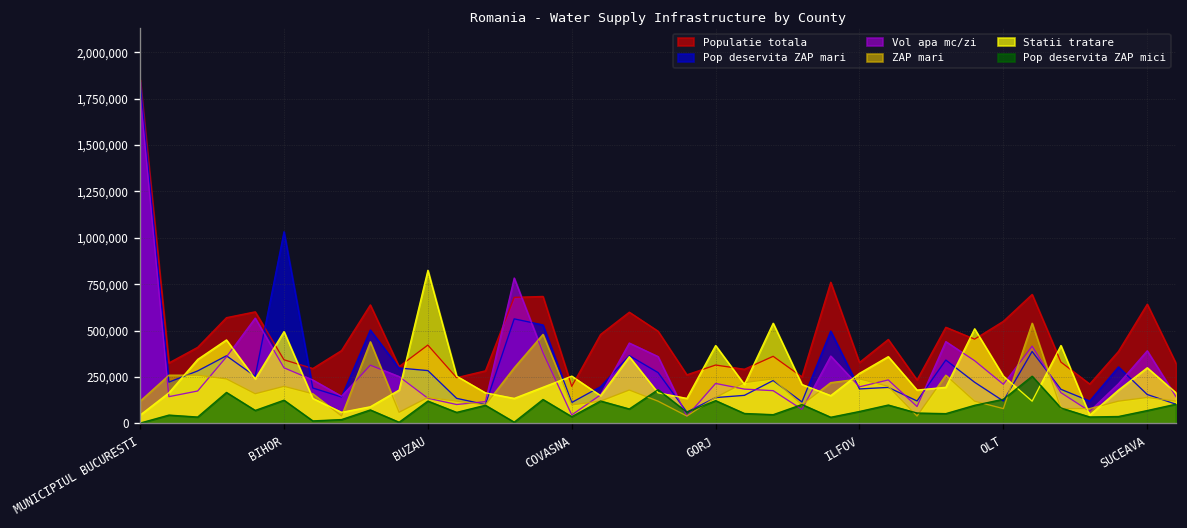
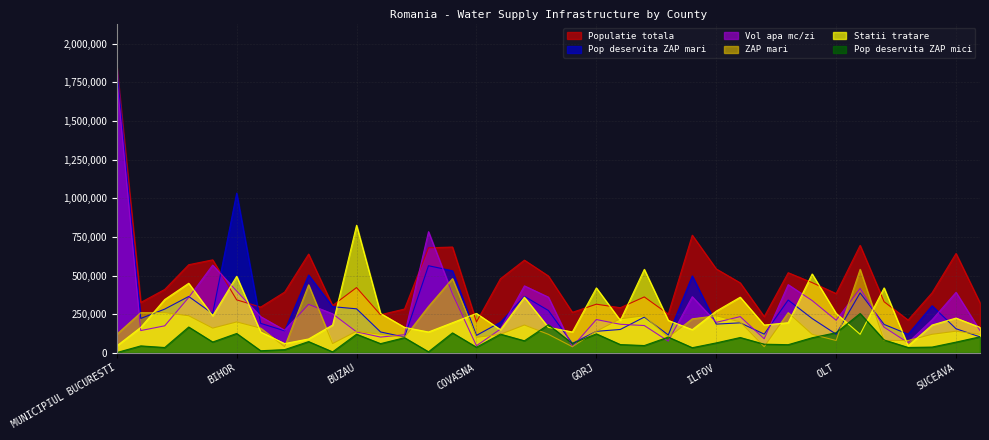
  {
    "Populatie totala": {
      "BIHOR": "340,000",
      "BUZAU": "420,000",
      "COVASNA": "200,000",
      "GORJ": "310,000",
-     "ILFOV": "330,000",
-     "OLT": "550,000",
+     "ILFOV": "540,000",
+     "OLT": "380,000",
      "SUCEAVA": "640,000"
    },
    "Pop deservita ZAP mari": {
      "BIHOR": "1,030,000",
      "BUZAU": "280,000"
    },
    "Vol apa mc/zi": {
      "MUNICIPIUL BUCURESTI": "1,770,000",
-     "BIHOR": "300,000",
+     "BIHOR": "400,000",
      "GORJ": "220,000",
      "OLT": "210,000",
      "SUCEAVA": "390,000"
    },
    "ZAP mari": {
      "MUNICIPIUL BUCURESTI": "120,000",
      "BIHOR": "200,000",
      "ILFOV": "240,000",
      "OLT": "80,000"
    },
    "Statii tratare": {
      "MUNICIPIUL BUCURESTI": "50,000",
      "BIHOR": "500,000",
      "BUZAU": "830,000",
      "COVASNA": "260,000",
      "GORJ": "420,000",
      "ILFOV": "270,000",
      "OLT": "260,000",
-     "SUCEAVA": "300,000"
+     "SUCEAVA": "230,000"
    },
    "Pop deservita ZAP mici": {
      "MUNICIPIUL BUCURESTI": "0",
      "BIHOR": "130,000",
      "ILFOV": "60,000",
      "SUCEAVA": "70,000"
    }
  }
